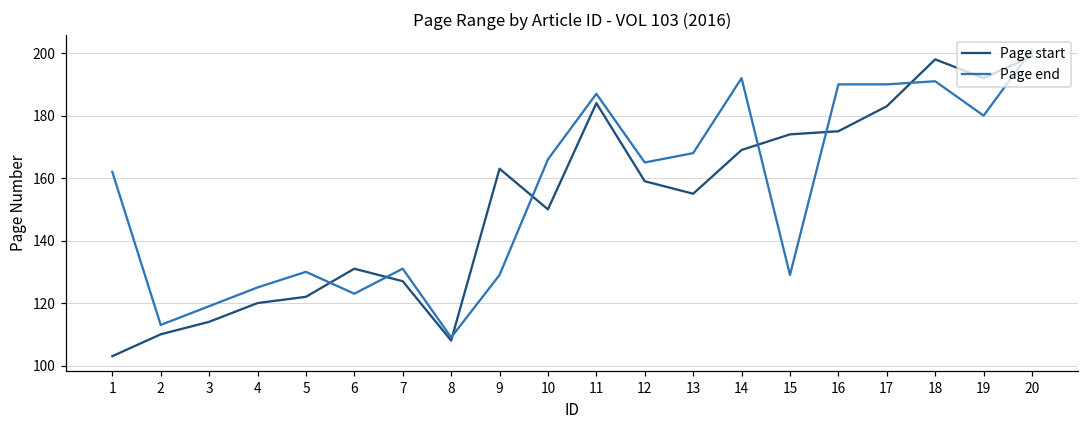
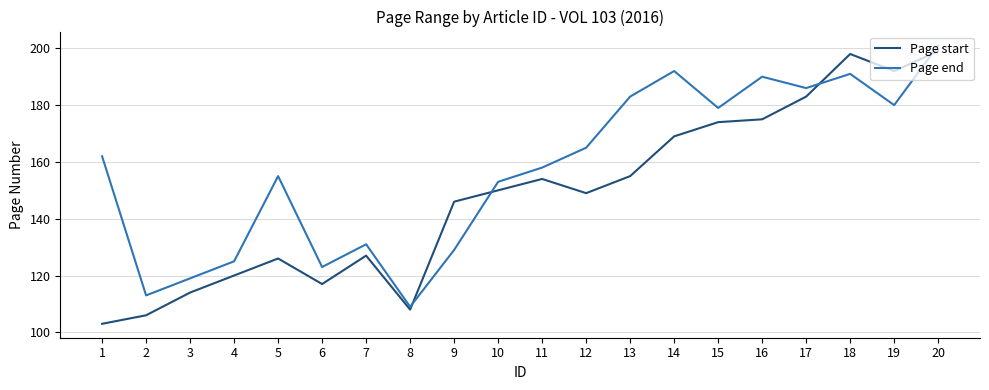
  {
    "Page start": {
      "1": 103,
-     "2": 110,
+     "2": 106,
      "3": 114,
      "4": 120,
-     "5": 122,
-     "6": 131,
+     "5": 126,
+     "6": 117,
      "7": 127,
      "8": 108,
-     "9": 163,
+     "9": 146,
      "10": 150,
-     "11": 184,
-     "12": 159,
+     "11": 154,
+     "12": 149,
      "13": 155,
      "14": 169,
      "15": 174,
      "16": 175,
      "17": 183,
      "18": 198
    },
    "Page end": {
      "1": 162,
      "2": 113,
      "3": 119,
      "4": 125,
-     "5": 130,
+     "5": 155,
      "6": 123,
      "7": 131,
      "8": 109,
      "9": 129,
-     "10": 166,
-     "11": 187,
+     "10": 153,
+     "11": 158,
      "12": 165,
-     "13": 168,
+     "13": 183,
      "14": 192,
-     "15": 129,
+     "15": 179,
      "16": 190,
-     "17": 190,
+     "17": 186,
      "18": 191,
      "19": 180
    }
  }
